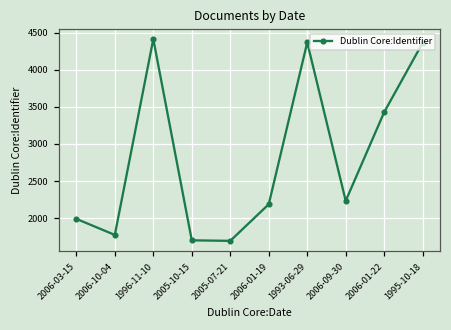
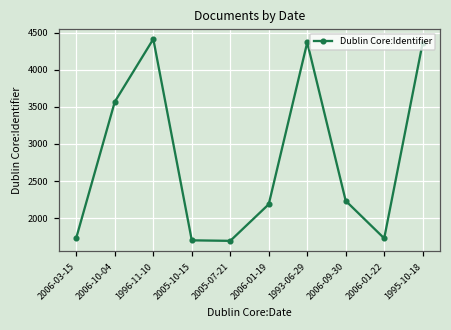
  {
-   "2006-03-15": 2000,
-   "2006-10-04": 1800,
+   "2006-03-15": 1700,
+   "2006-10-04": 3600,
    "1996-11-10": 4400,
    "2005-10-15": 1700,
    "2005-07-21": 1700,
    "2006-01-19": 2200,
    "1993-06-29": 4400,
    "2006-09-30": 2200,
-   "2006-01-22": 3400
+   "2006-01-22": 1700
  }
